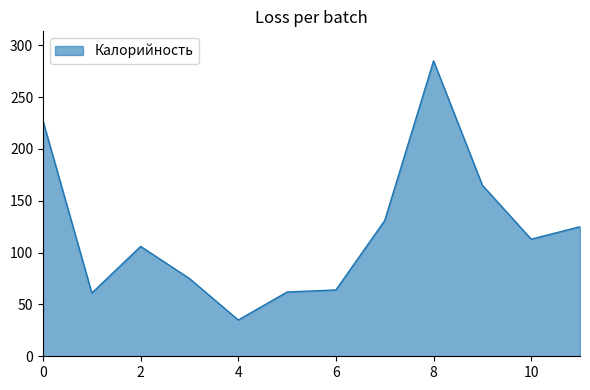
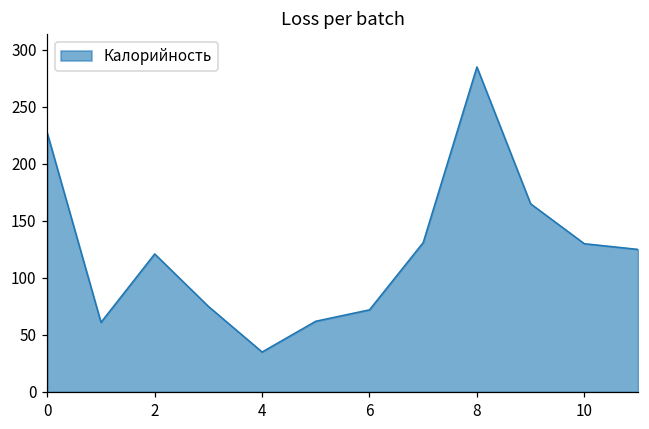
  {
    "0": 227,
-   "2": 106,
+   "2": 121,
    "4": 35,
-   "6": 64,
+   "6": 72,
    "8": 285,
-   "10": 113
+   "10": 130
  }
